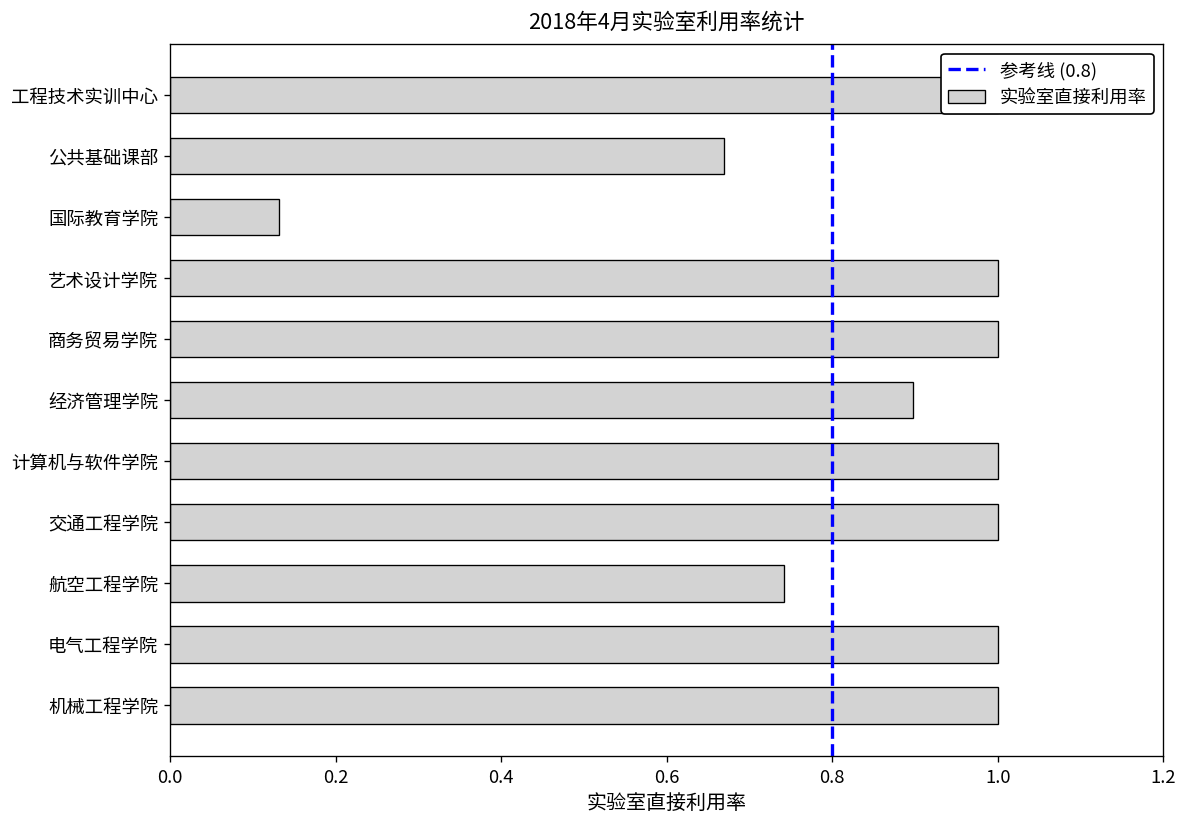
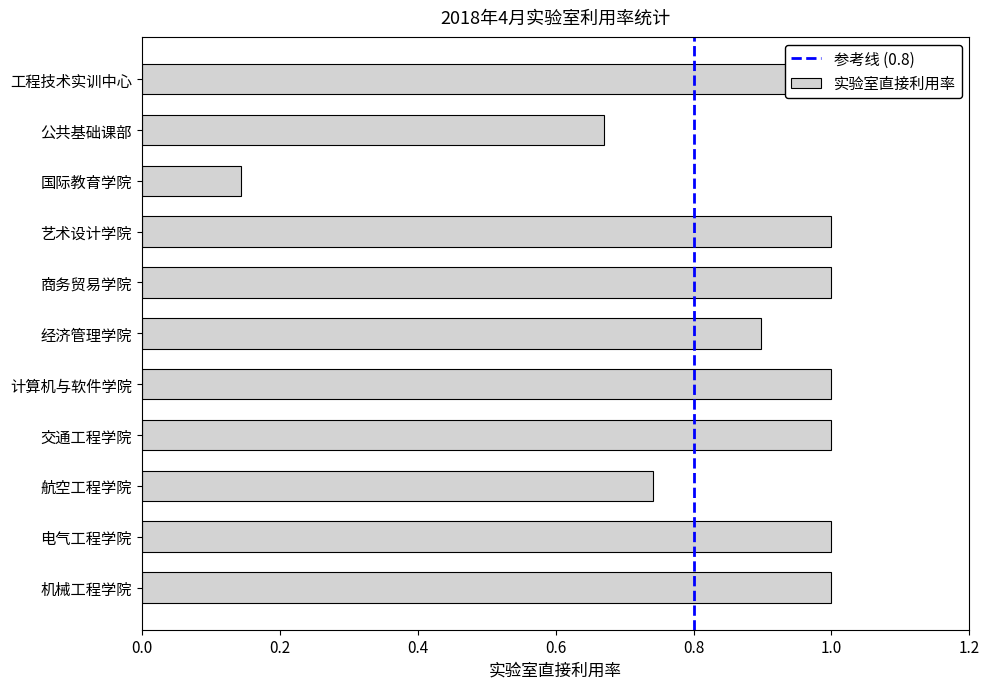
  {
    "公共基础课部": 0.67,
-   "国际教育学院": 0.13,
+   "国际教育学院": 0.14,
    "艺术设计学院": 1.00,
    "商务贸易学院": 1.00,
    "经济管理学院": 0.90,
    "计算机与软件学院": 1.00,
    "交通工程学院": 1.00,
    "航空工程学院": 0.74,
    "电气工程学院": 1.00,
    "机械工程学院": 1.00
  }
